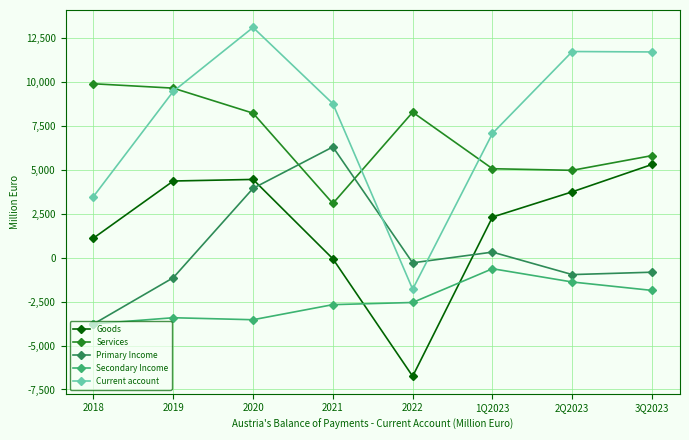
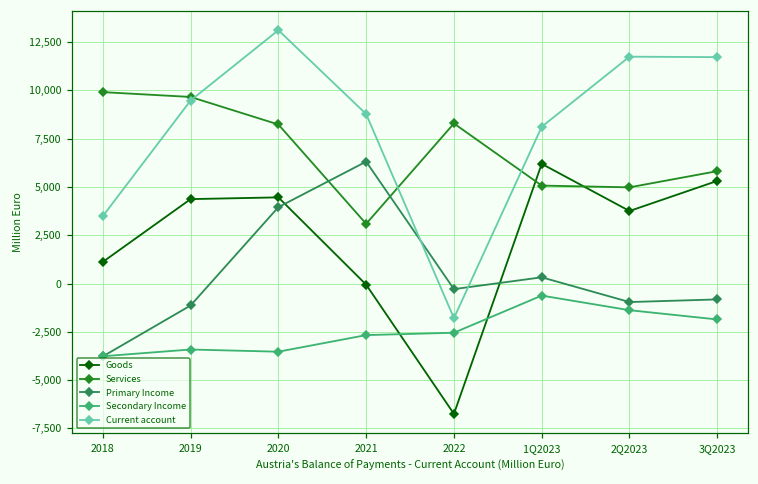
  {
    "Goods": {
      "2018": "1,100",
      "2019": "4,400",
      "2020": "4,500",
      "2021": "-100",
      "2022": "-6,700",
-     "1Q2023": "2,300",
+     "1Q2023": "6,200",
      "2Q2023": "3,800",
      "3Q2023": "5,300"
    },
    "Current account": {
      "2018": "3,500",
      "2019": "9,500",
      "2020": "13,100",
      "2021": "8,800",
      "2022": "-1,800",
-     "1Q2023": "7,100",
+     "1Q2023": "8,100",
      "2Q2023": "11,700",
      "3Q2023": "11,700"
    }
  }
